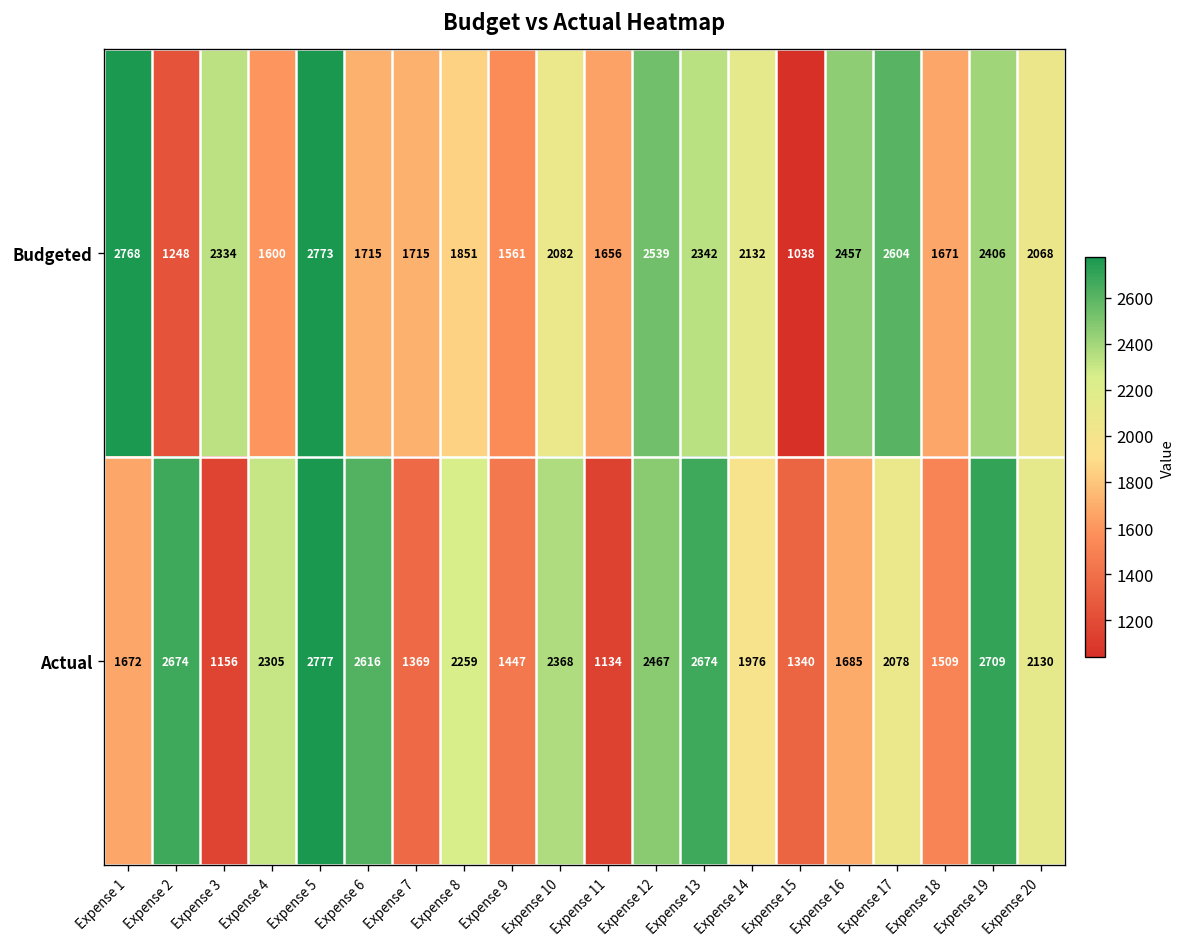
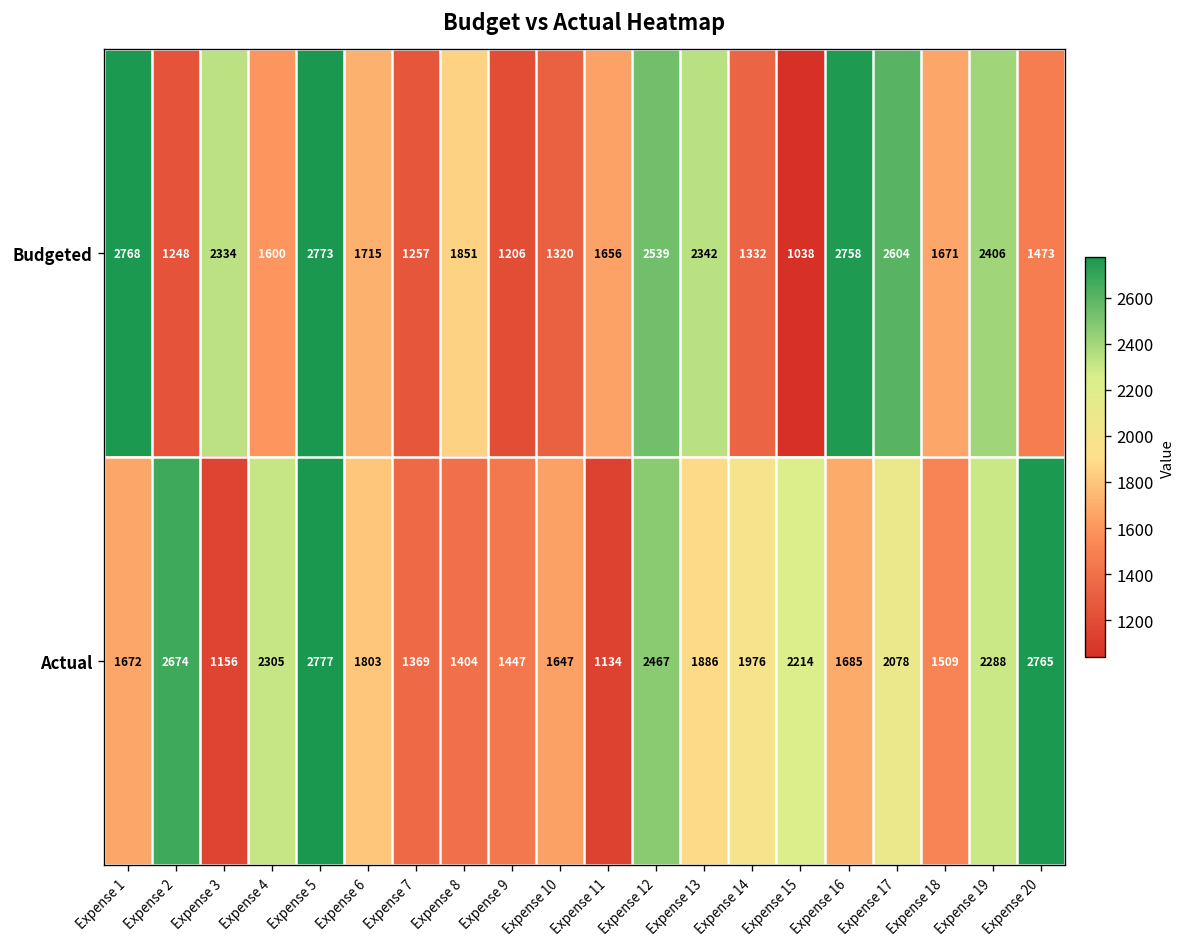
  {
    "Budgeted": {
      "Expense 1": 2768,
      "Expense 2": 1248,
      "Expense 3": 2334,
      "Expense 4": 1600,
      "Expense 5": 2773,
      "Expense 6": 1715,
-     "Expense 7": 1715,
+     "Expense 7": 1257,
      "Expense 8": 1851,
-     "Expense 9": 1561,
-     "Expense 10": 2082,
+     "Expense 9": 1206,
+     "Expense 10": 1320,
      "Expense 11": 1656,
      "Expense 12": 2539,
      "Expense 13": 2342,
-     "Expense 14": 2132,
+     "Expense 14": 1332,
      "Expense 15": 1038,
-     "Expense 16": 2457,
+     "Expense 16": 2758,
      "Expense 17": 2604,
      "Expense 18": 1671,
      "Expense 19": 2406,
-     "Expense 20": 2068
+     "Expense 20": 1473
    },
    "Actual": {
      "Expense 1": 1672,
      "Expense 2": 2674,
      "Expense 3": 1156,
      "Expense 4": 2305,
      "Expense 5": 2777,
-     "Expense 6": 2616,
+     "Expense 6": 1803,
      "Expense 7": 1369,
-     "Expense 8": 2259,
+     "Expense 8": 1404,
      "Expense 9": 1447,
-     "Expense 10": 2368,
+     "Expense 10": 1647,
      "Expense 11": 1134,
      "Expense 12": 2467,
-     "Expense 13": 2674,
+     "Expense 13": 1886,
      "Expense 14": 1976,
-     "Expense 15": 1340,
+     "Expense 15": 2214,
      "Expense 16": 1685,
      "Expense 17": 2078,
      "Expense 18": 1509,
-     "Expense 19": 2709,
-     "Expense 20": 2130
+     "Expense 19": 2288,
+     "Expense 20": 2765
    }
  }
